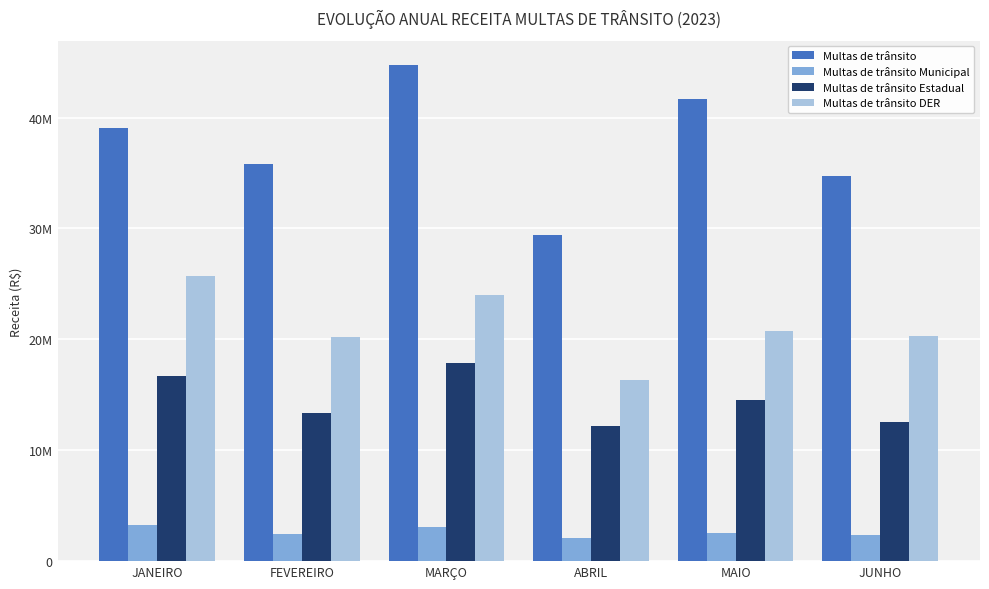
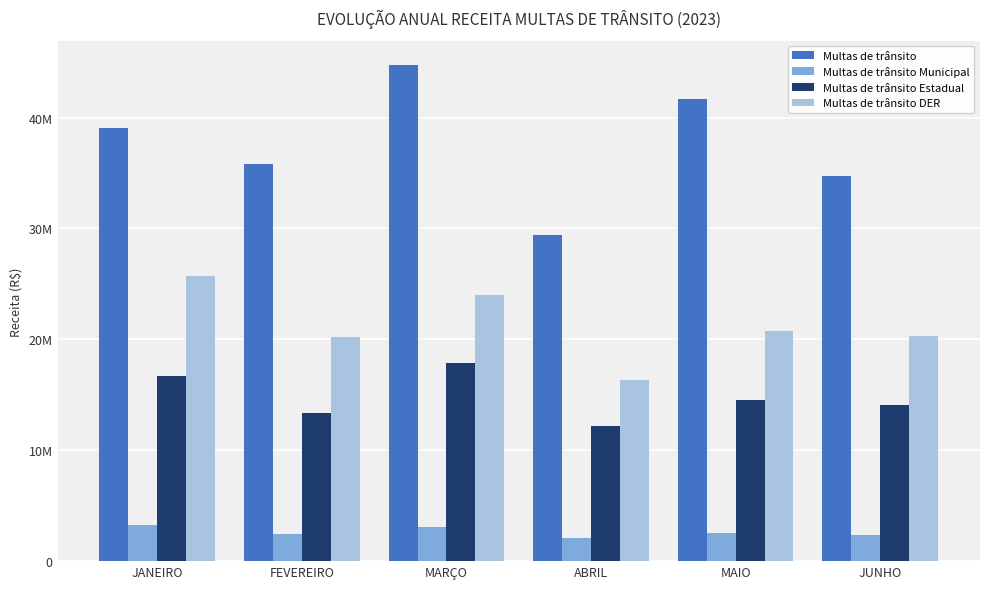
  {
    "Multas de trânsito": {
      "JANEIRO": 39100000,
      "FEVEREIRO": 35800000,
      "MARÇO": 44700000,
      "ABRIL": 29400000,
      "MAIO": 41700000,
      "JUNHO": 34700000
    },
    "Multas de trânsito Estadual": {
      "JANEIRO": 16700000,
      "FEVEREIRO": 13400000,
      "MARÇO": 17900000,
      "ABRIL": 12200000,
      "MAIO": 14600000,
-     "JUNHO": 12600000
+     "JUNHO": 14000000
    }
  }
